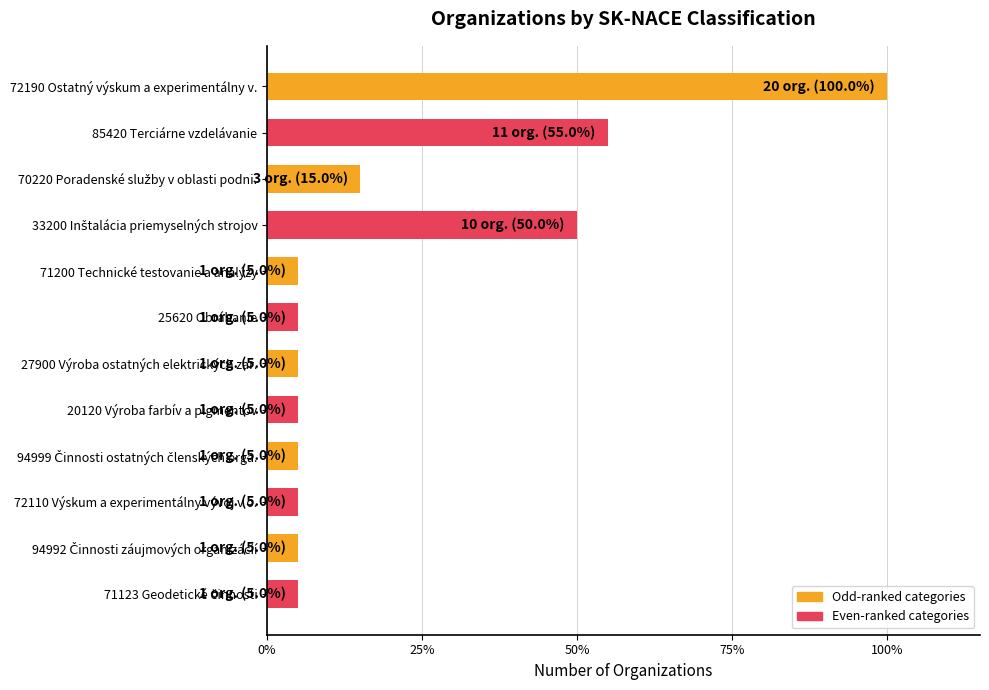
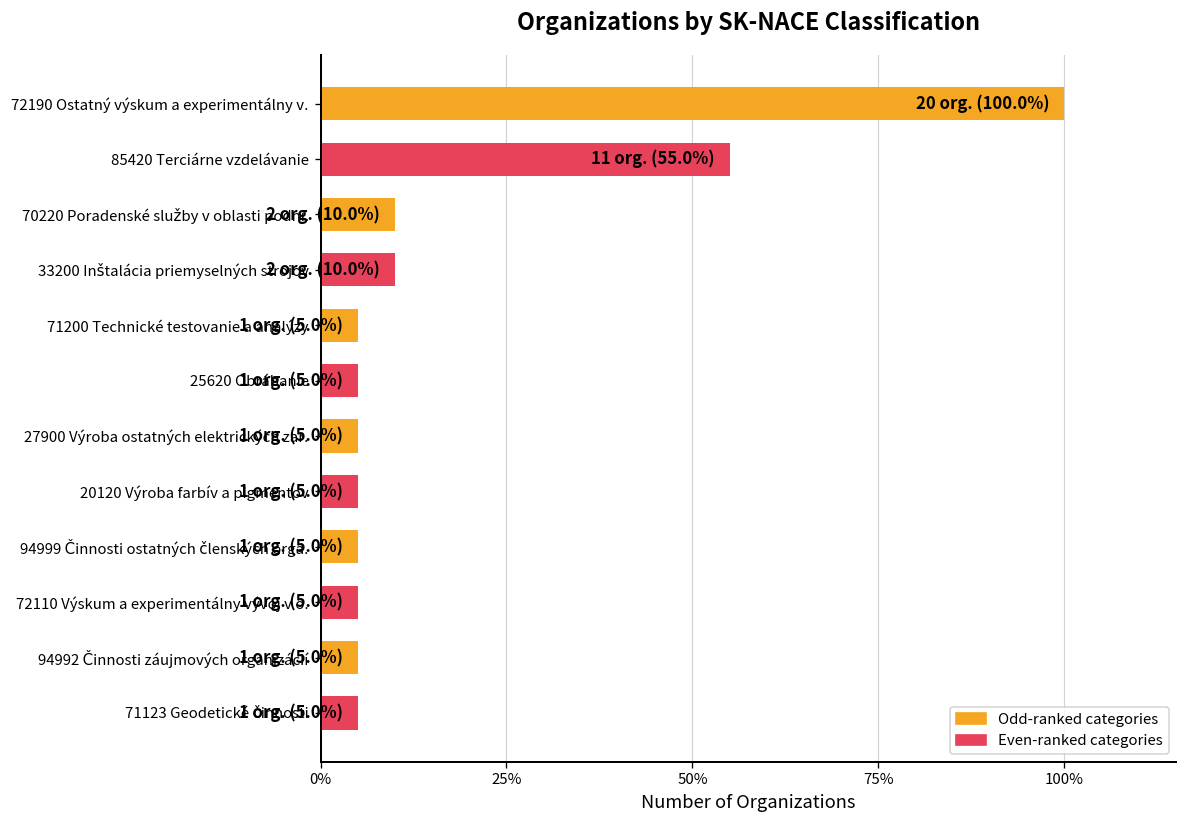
  {
    "72190 Ostatný výskum a experimentálny v.": "(100.0%)",
    "85420 Terciárne vzdelávanie": "(55.0%)",
-   "70220 Poradenské služby v oblasti podni.": "3 org. (15.0%)",
-   "33200 Inštalácia priemyselných strojov": "10 org. (50.0%)",
+   "70220 Poradenské služby v oblasti podni.": "2 org. (10.0%)",
+   "33200 Inštalácia priemyselných strojov": "2 org. (10.0%)",
    "71200 Technické testovanie a analýzy": "(5.0%)",
    "25620 Obrábanie": "(5.0%)",
    "27900 Výroba ostatných elektrických zar.": "(5.0%)",
    "20120 Výroba farbív a pigmentov": "(5.0%)",
    "94999 Činnosti ostatných členských orga.": "(5.0%)",
    "72110 Výskum a experimentálny vývoj v o.": "(5.0%)",
    "94992 Činnosti záujmových organizácií": "(5.0%)",
    "71123 Geodetické činnosti": "(5.0%)"
  }
